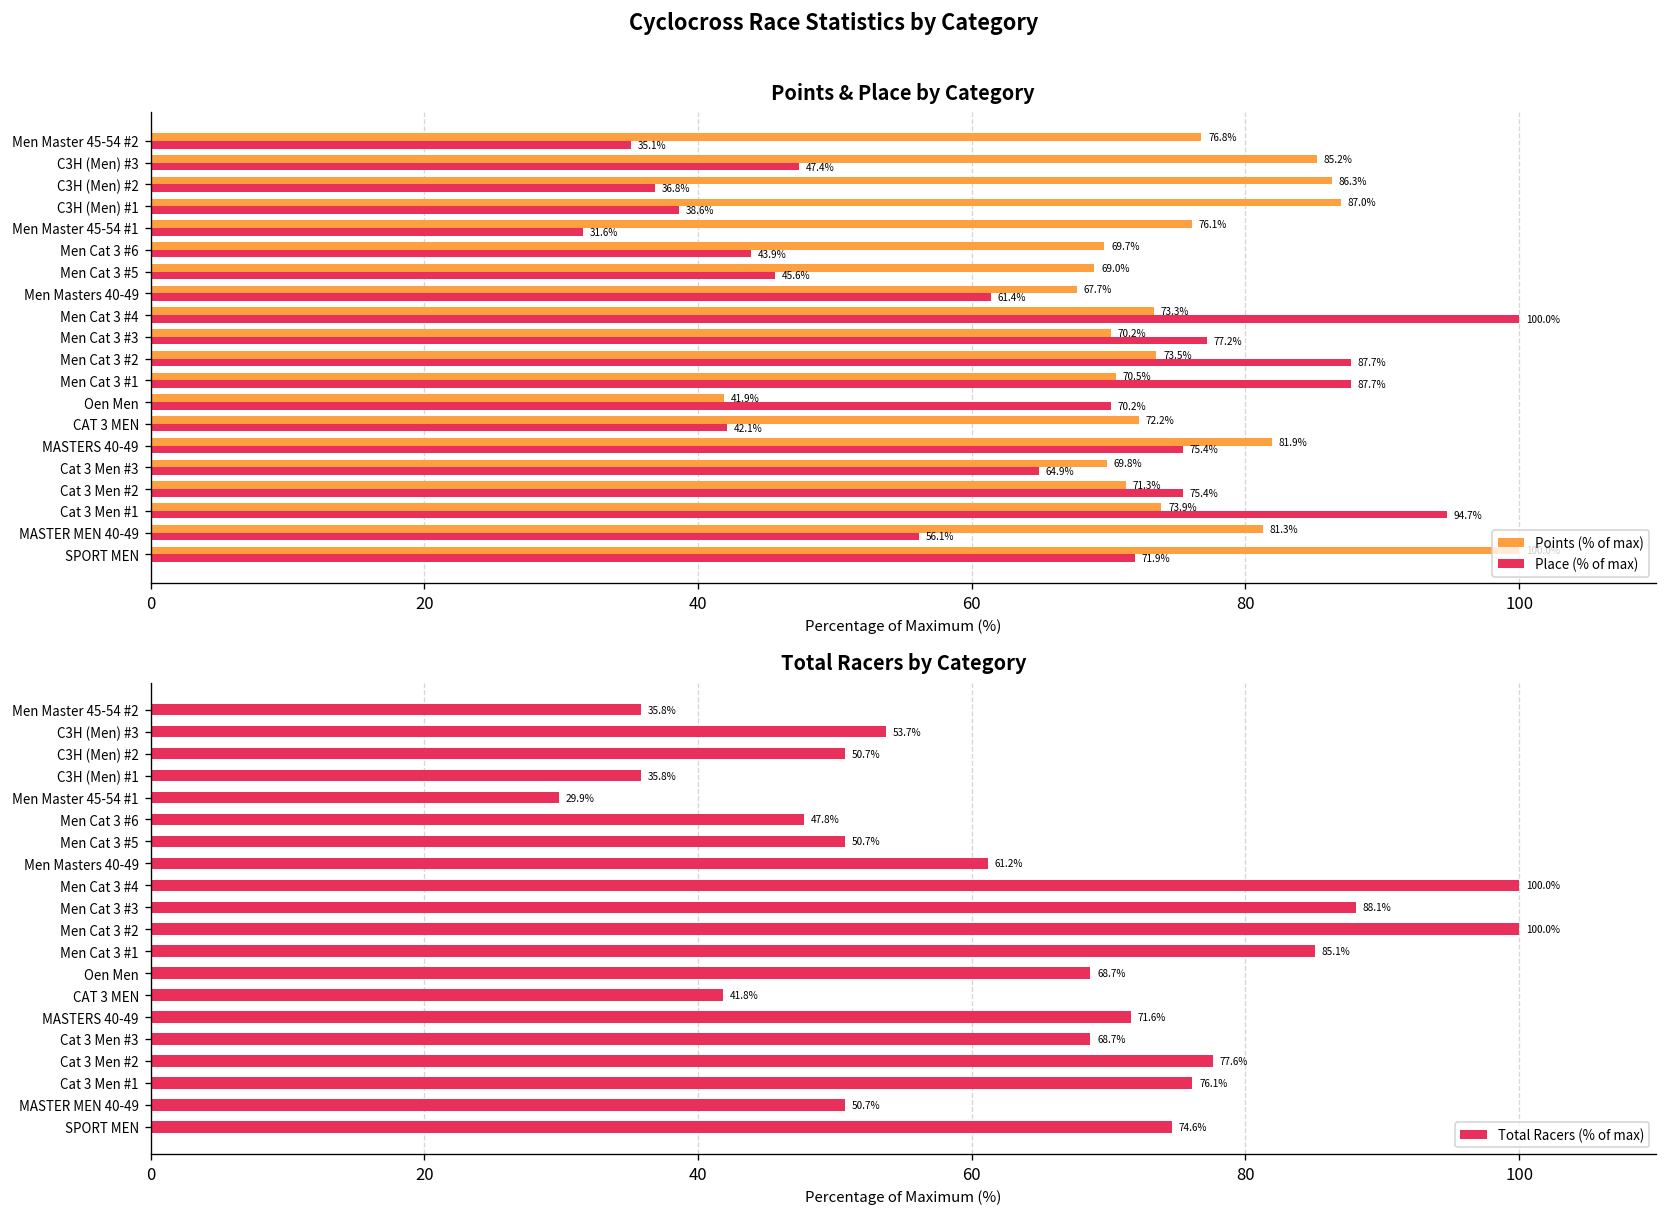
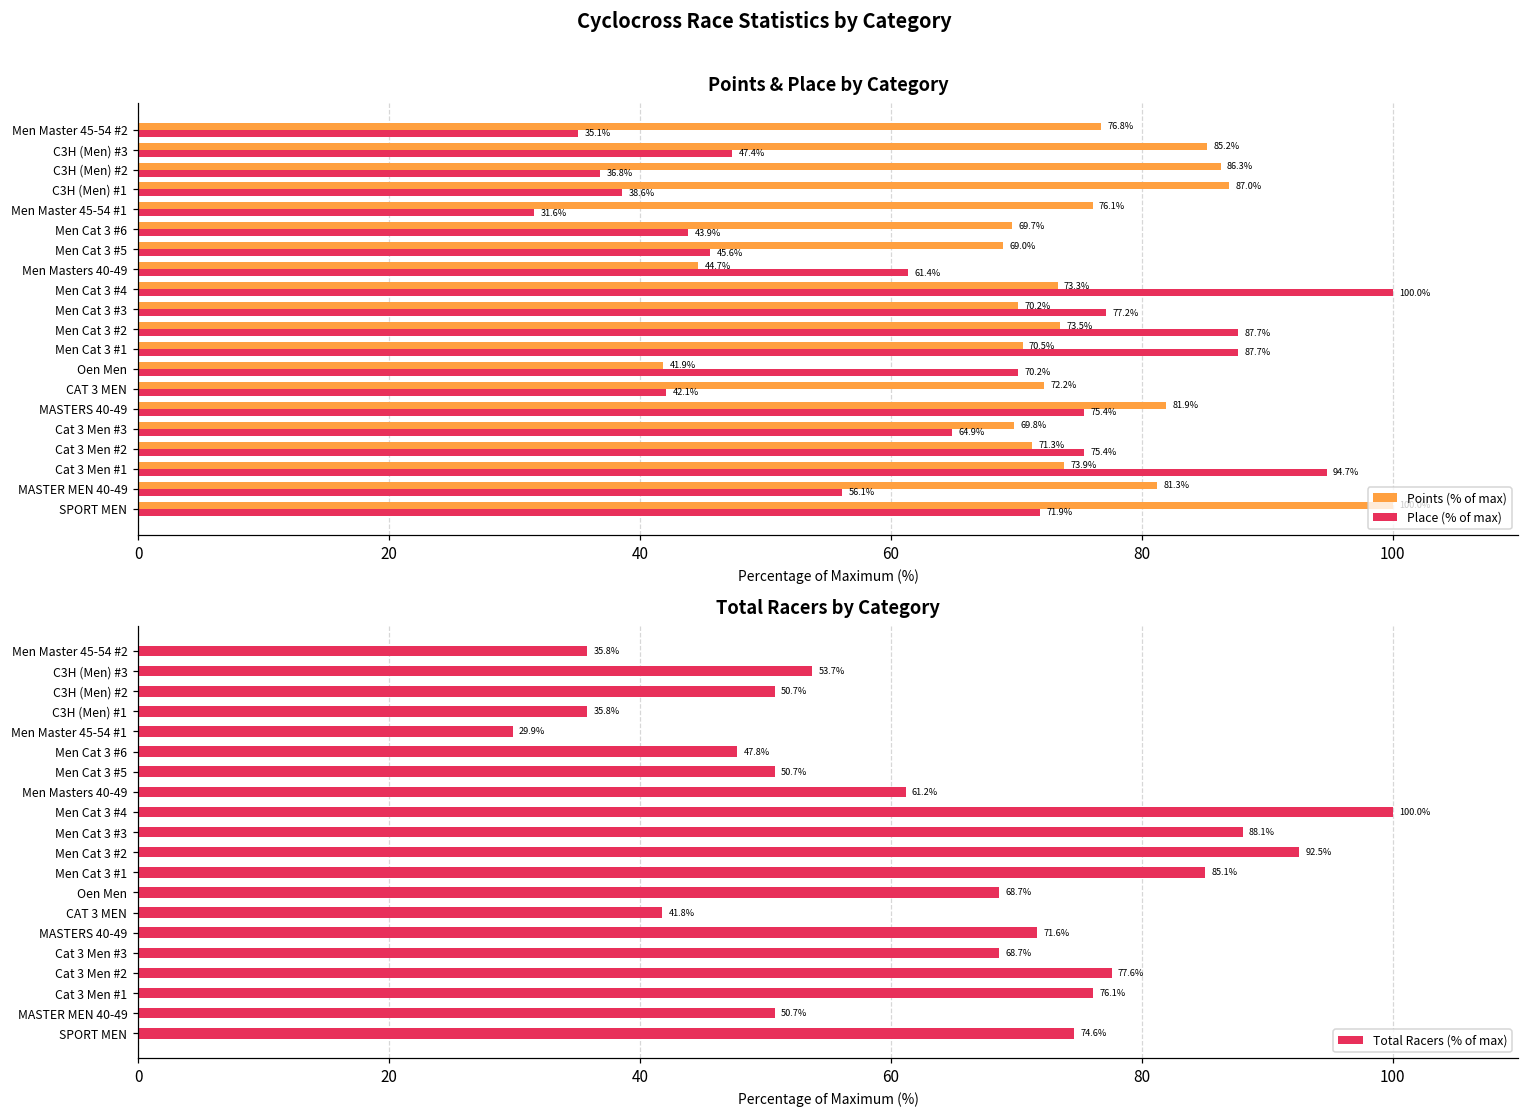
  {
    "Points & Place by Category": {
      "Points (% of max)": {
        "Men Master 45-54 #2": "76.8%",
        "C3H (Men) #3": "85.2%",
        "C3H (Men) #2": "86.3%",
        "C3H (Men) #1": "87.0%",
        "Men Master 45-54 #1": "76.1%",
        "Men Cat 3 #6": "69.7%",
        "Men Cat 3 #5": "69.0%",
-       "Men Masters 40-49": "67.7%",
+       "Men Masters 40-49": "44.7%",
        "Men Cat 3 #4": "73.3%",
        "Men Cat 3 #3": "70.2%",
        "Men Cat 3 #2": "73.5%",
        "Men Cat 3 #1": "70.5%",
        "Oen Men": "41.9%",
        "CAT 3 MEN": "72.2%",
        "MASTERS 40-49": "81.9%",
        "Cat 3 Men #3": "69.8%",
        "Cat 3 Men #2": "71.3%",
        "Cat 3 Men #1": "73.9%",
        "MASTER MEN 40-49": "81.3%"
      },
      "Place (% of max)": {
        "Men Master 45-54 #2": "35.1%",
        "C3H (Men) #3": "47.4%",
        "C3H (Men) #2": "36.8%",
        "C3H (Men) #1": "38.6%",
        "Men Master 45-54 #1": "31.6%",
        "Men Cat 3 #6": "43.9%",
        "Men Cat 3 #5": "45.6%",
        "Men Masters 40-49": "61.4%",
        "Men Cat 3 #4": "100.0%",
        "Men Cat 3 #3": "77.2%",
        "Men Cat 3 #2": "87.7%",
        "Men Cat 3 #1": "87.7%",
        "Oen Men": "70.2%",
        "CAT 3 MEN": "42.1%",
        "MASTERS 40-49": "75.4%",
        "Cat 3 Men #3": "64.9%",
        "Cat 3 Men #2": "75.4%",
        "Cat 3 Men #1": "94.7%",
        "MASTER MEN 40-49": "56.1%",
        "SPORT MEN": "71.9%"
      }
    },
    "Total Racers by Category": {
      "Men Master 45-54 #2": "35.8%",
      "C3H (Men) #3": "53.7%",
      "C3H (Men) #2": "50.7%",
      "C3H (Men) #1": "35.8%",
      "Men Master 45-54 #1": "29.9%",
      "Men Cat 3 #6": "47.8%",
      "Men Cat 3 #5": "50.7%",
      "Men Masters 40-49": "61.2%",
      "Men Cat 3 #4": "100.0%",
      "Men Cat 3 #3": "88.1%",
-     "Men Cat 3 #2": "100.0%",
+     "Men Cat 3 #2": "92.5%",
      "Men Cat 3 #1": "85.1%",
      "Oen Men": "68.7%",
      "CAT 3 MEN": "41.8%",
      "MASTERS 40-49": "71.6%",
      "Cat 3 Men #3": "68.7%",
      "Cat 3 Men #2": "77.6%",
      "Cat 3 Men #1": "76.1%",
      "MASTER MEN 40-49": "50.7%",
      "SPORT MEN": "74.6%"
    }
  }
